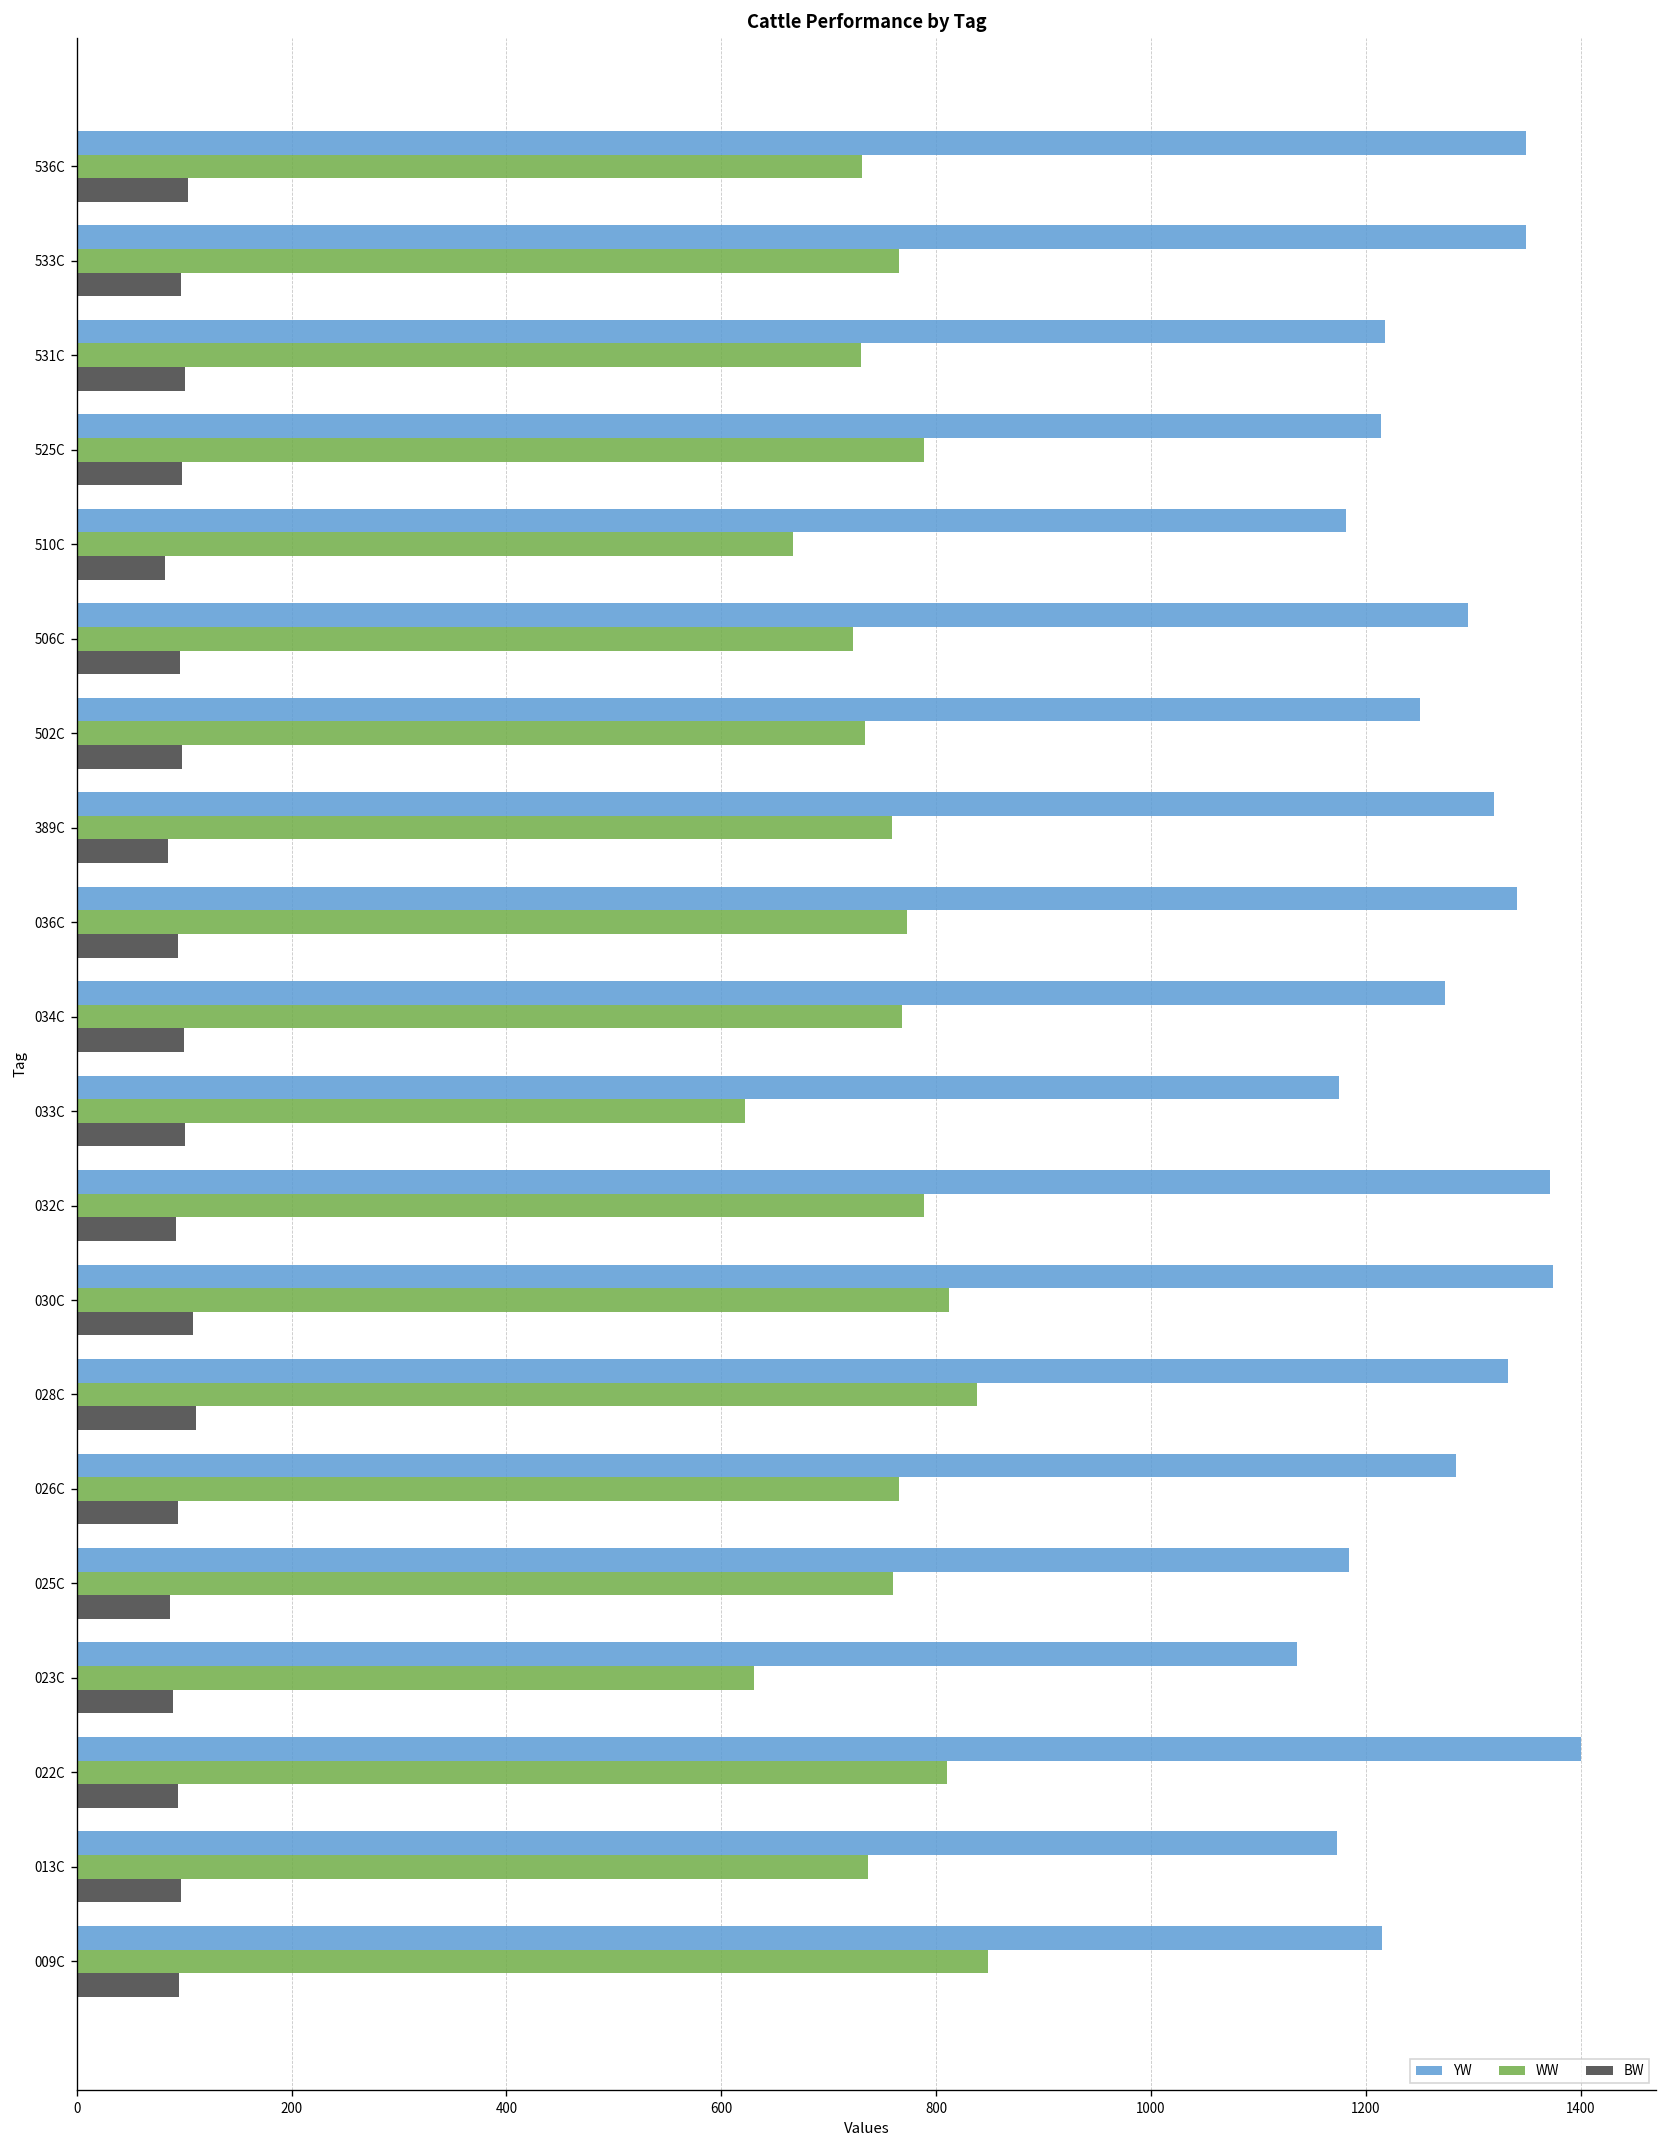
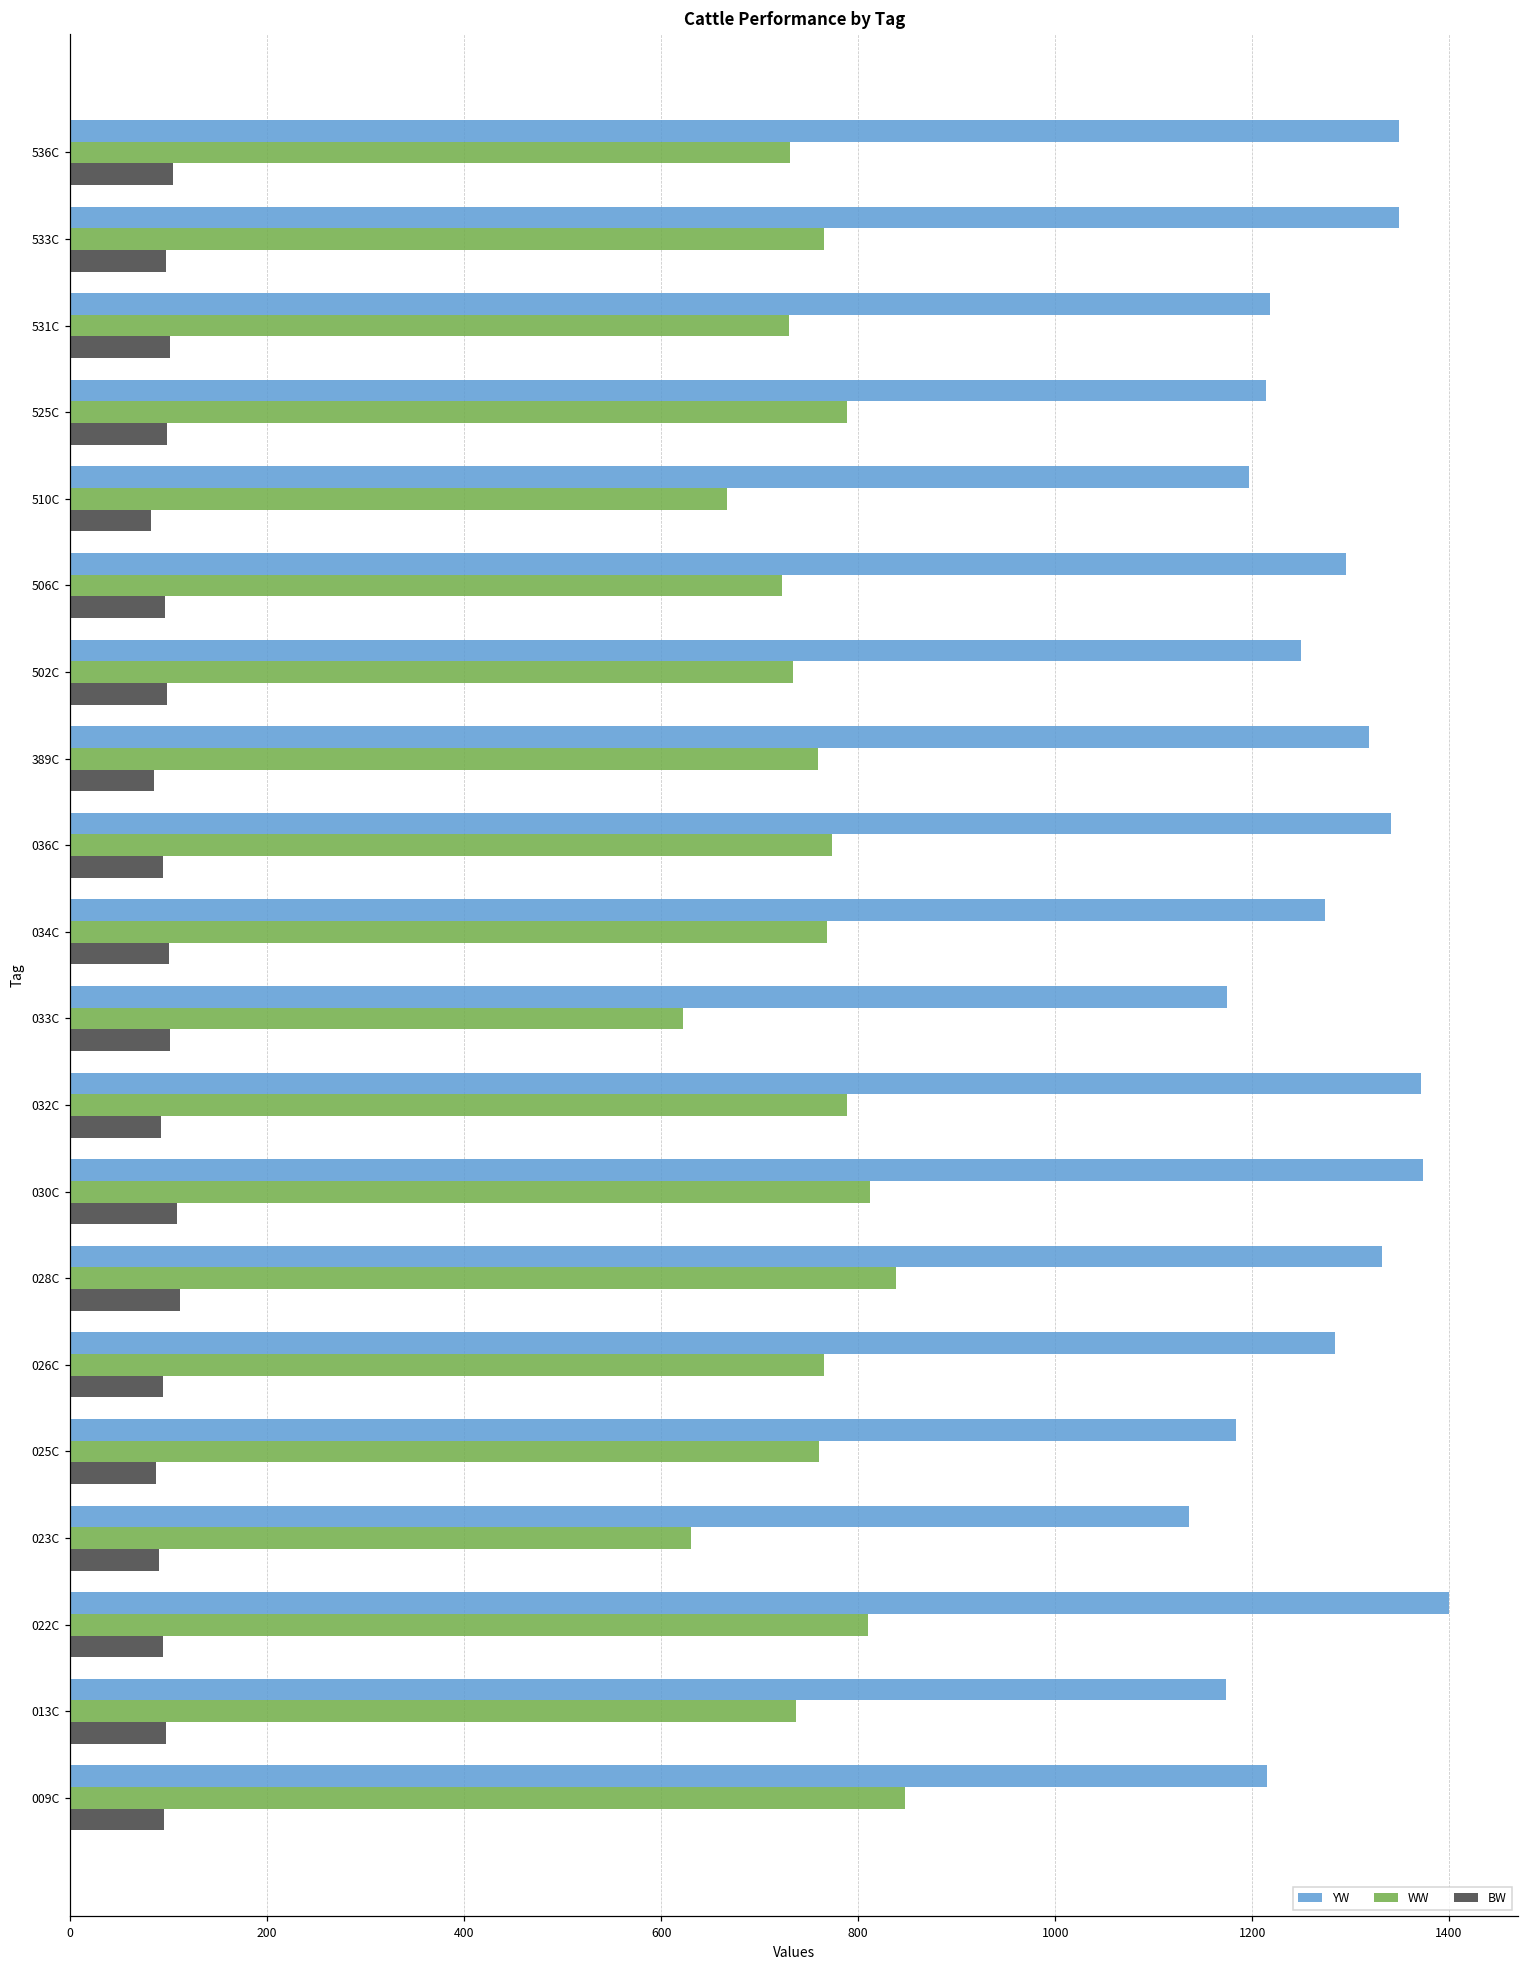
  {
    "YW": {
      "536C": 1350,
      "533C": 1350,
      "531C": 1220,
      "525C": 1210,
-     "510C": 1180,
+     "510C": 1200,
      "506C": 1300,
      "502C": 1250,
      "389C": 1320,
      "036C": 1340,
      "034C": 1270,
      "033C": 1180,
      "032C": 1370,
      "030C": 1370,
      "028C": 1330,
      "026C": 1280,
      "025C": 1180,
      "023C": 1140,
      "022C": 1400,
      "013C": 1170,
      "009C": 1220
    },
    "WW": {
      "536C": 730,
      "533C": 770,
      "531C": 730,
      "525C": 790,
      "510C": 670,
      "506C": 720,
      "502C": 730,
      "389C": 760,
      "036C": 770,
      "034C": 770,
      "033C": 620,
      "032C": 790,
      "030C": 810,
      "028C": 840,
      "026C": 770,
      "025C": 760,
      "023C": 630,
      "022C": 810,
      "013C": 740,
      "009C": 850
    },
    "BW": {
      "536C": 100,
      "533C": 100,
      "531C": 100,
      "525C": 100,
      "510C": 80,
      "506C": 100,
      "502C": 100,
      "389C": 90,
      "036C": 90,
      "034C": 100,
      "033C": 100,
      "032C": 90,
      "030C": 110,
      "028C": 110,
      "026C": 90,
      "025C": 90,
      "023C": 90,
      "022C": 90,
      "013C": 100,
      "009C": 100
    }
  }
